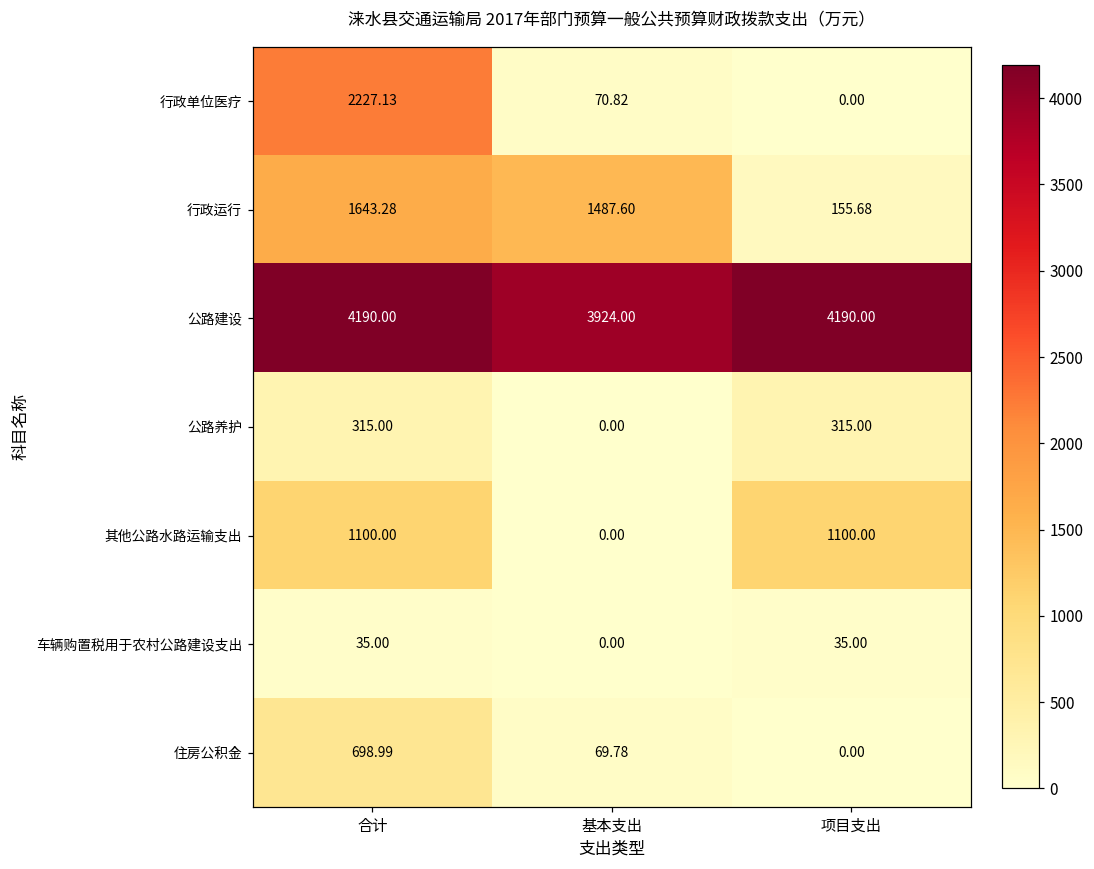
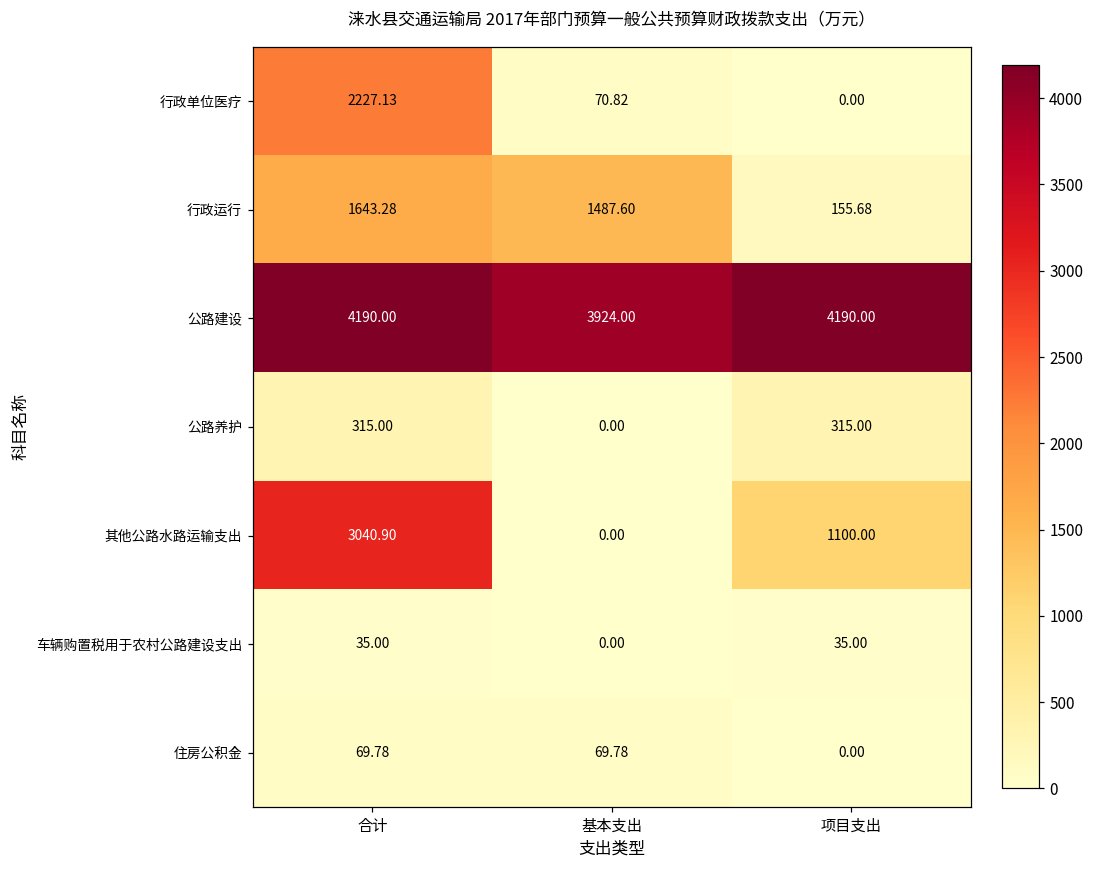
  {
    "行政单位医疗": {
      "合计": 2227.13,
      "基本支出": 70.82,
      "项目支出": 0.00
    },
    "行政运行": {
      "合计": 1643.28,
      "基本支出": 1487.60,
      "项目支出": 155.68
    },
    "公路建设": {
      "合计": 4190.00,
      "基本支出": 3924.00,
      "项目支出": 4190.00
    },
    "公路养护": {
      "合计": 315.00,
      "基本支出": 0.00,
      "项目支出": 315.00
    },
    "其他公路水路运输支出": {
-     "合计": 1100.00,
+     "合计": 3040.90,
      "基本支出": 0.00,
      "项目支出": 1100.00
    },
    "车辆购置税用于农村公路建设支出": {
      "合计": 35.00,
      "基本支出": 0.00,
      "项目支出": 35.00
    },
    "住房公积金": {
-     "合计": 698.99,
+     "合计": 69.78,
      "基本支出": 69.78,
      "项目支出": 0.00
    }
  }
